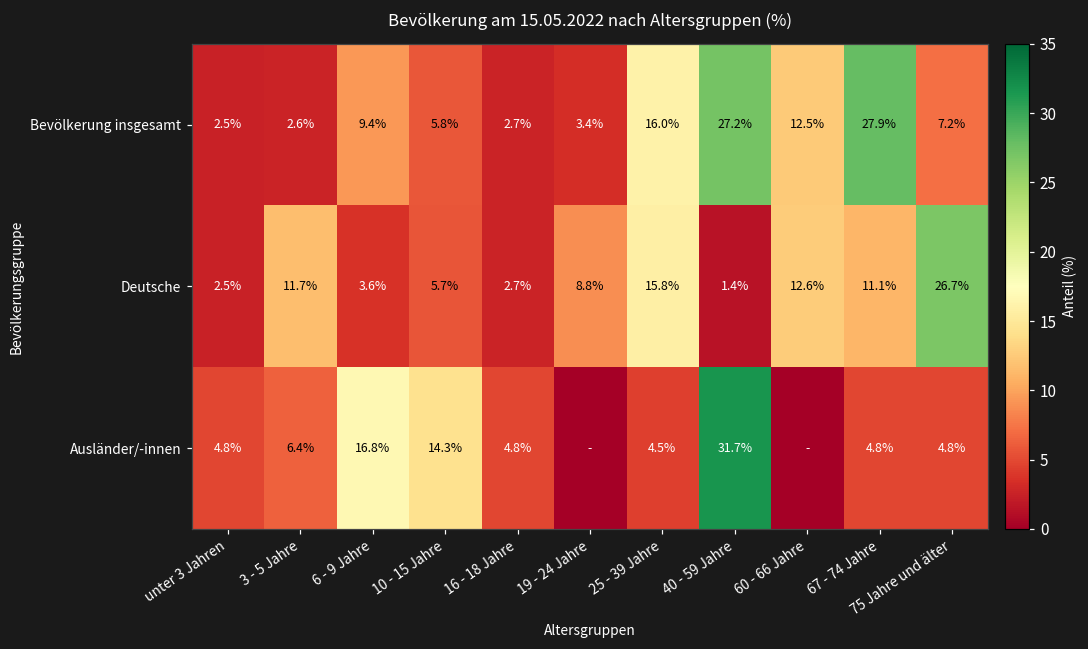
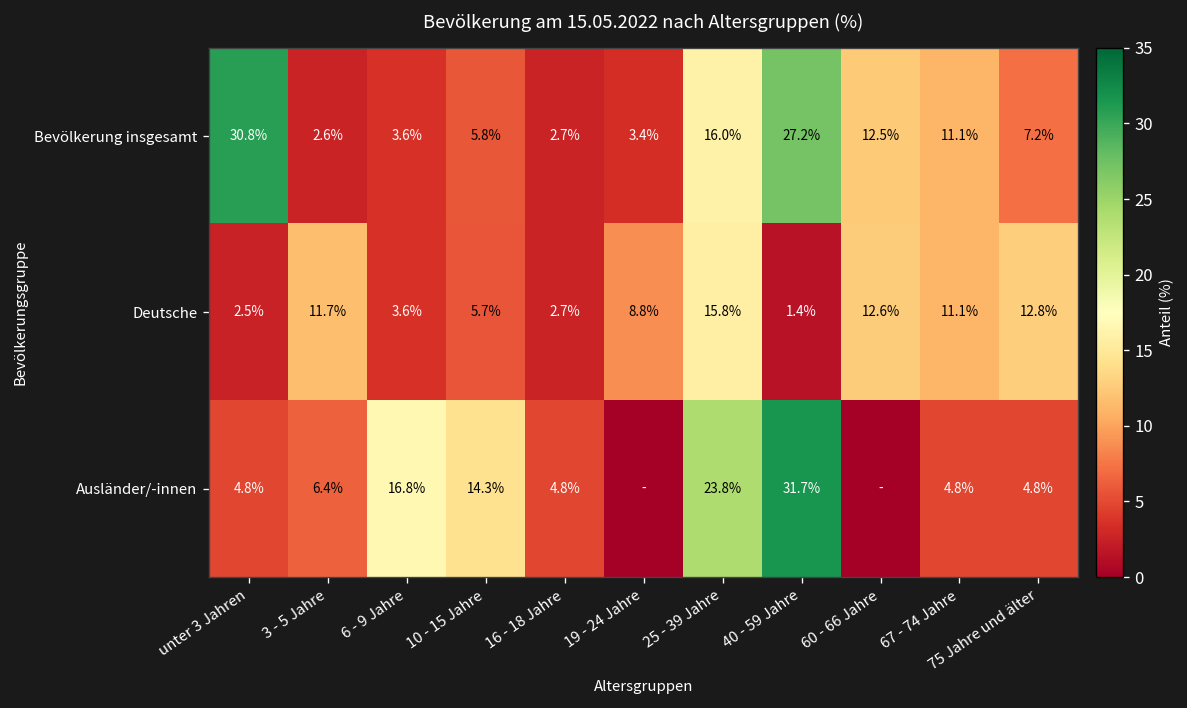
  {
    "Bevölkerung insgesamt": {
-     "unter 3 Jahren": "2.5%",
+     "unter 3 Jahren": "30.8%",
      "3 - 5 Jahre": "2.6%",
-     "6 - 9 Jahre": "9.4%",
+     "6 - 9 Jahre": "3.6%",
      "10 - 15 Jahre": "5.8%",
      "16 - 18 Jahre": "2.7%",
      "19 - 24 Jahre": "3.4%",
      "25 - 39 Jahre": "16.0%",
      "40 - 59 Jahre": "27.2%",
      "60 - 66 Jahre": "12.5%",
-     "67 - 74 Jahre": "27.9%",
+     "67 - 74 Jahre": "11.1%",
      "75 Jahre und älter": "7.2%"
    },
    "Deutsche": {
      "unter 3 Jahren": "2.5%",
      "3 - 5 Jahre": "11.7%",
      "6 - 9 Jahre": "3.6%",
      "10 - 15 Jahre": "5.7%",
      "16 - 18 Jahre": "2.7%",
      "19 - 24 Jahre": "8.8%",
      "25 - 39 Jahre": "15.8%",
      "40 - 59 Jahre": "1.4%",
      "60 - 66 Jahre": "12.6%",
      "67 - 74 Jahre": "11.1%",
-     "75 Jahre und älter": "26.7%"
+     "75 Jahre und älter": "12.8%"
    },
    "Ausländer/-innen": {
      "unter 3 Jahren": "4.8%",
      "3 - 5 Jahre": "6.4%",
      "6 - 9 Jahre": "16.8%",
      "10 - 15 Jahre": "14.3%",
      "16 - 18 Jahre": "4.8%",
-     "25 - 39 Jahre": "4.5%",
+     "25 - 39 Jahre": "23.8%",
      "40 - 59 Jahre": "31.7%",
      "67 - 74 Jahre": "4.8%",
      "75 Jahre und älter": "4.8%"
    }
  }
